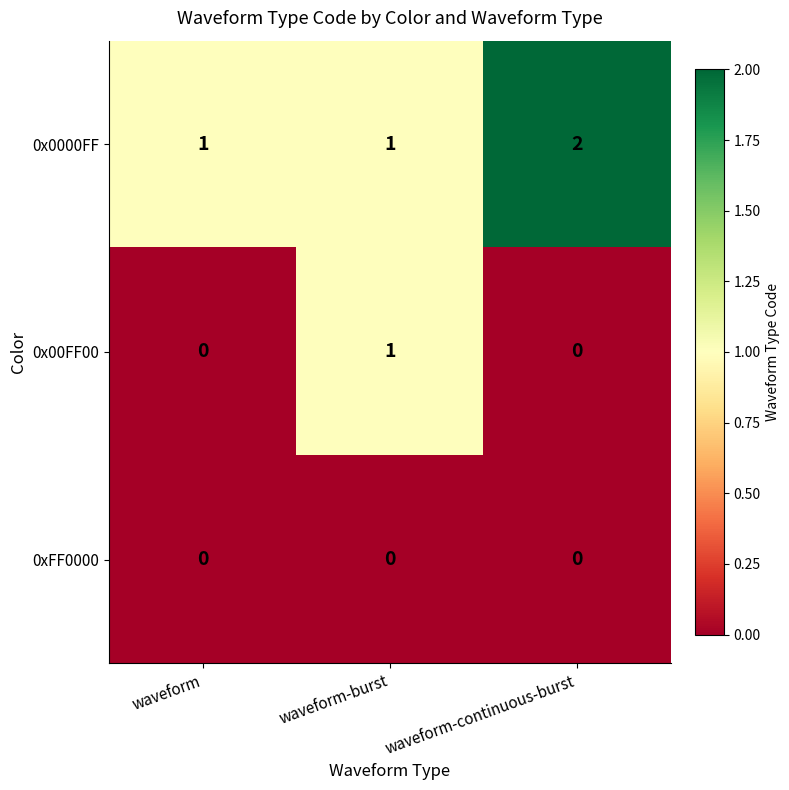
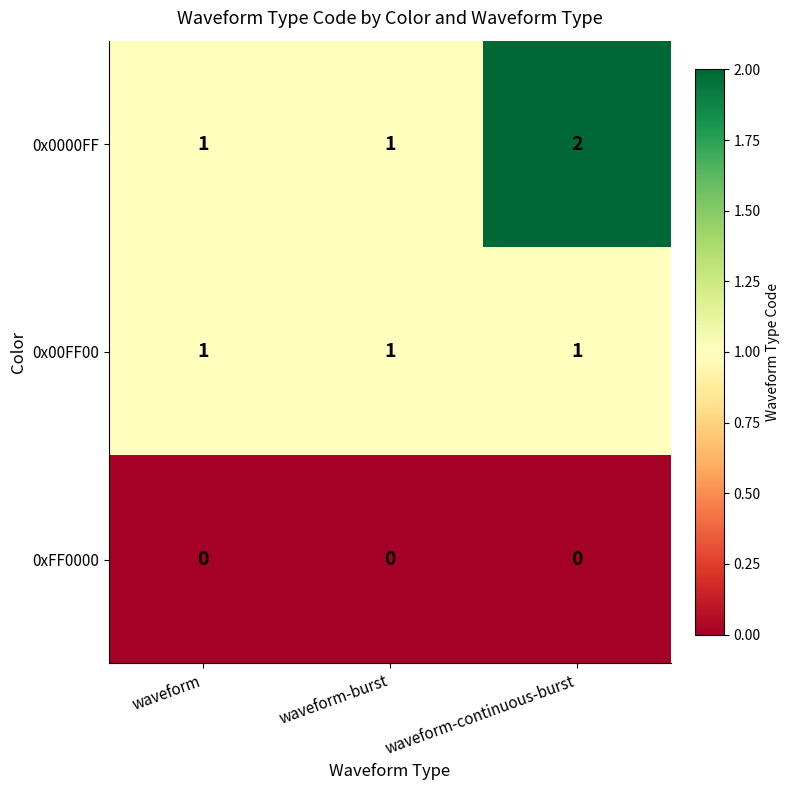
  {
    "0x0000FF": {
      "waveform": 1,
      "waveform-burst": 1,
      "waveform-continuous-burst": 2
    },
    "0x00FF00": {
-     "waveform": 0,
+     "waveform": 1,
      "waveform-burst": 1,
-     "waveform-continuous-burst": 0
+     "waveform-continuous-burst": 1
    },
    "0xFF0000": {
      "waveform": 0,
      "waveform-burst": 0,
      "waveform-continuous-burst": 0
    }
  }
